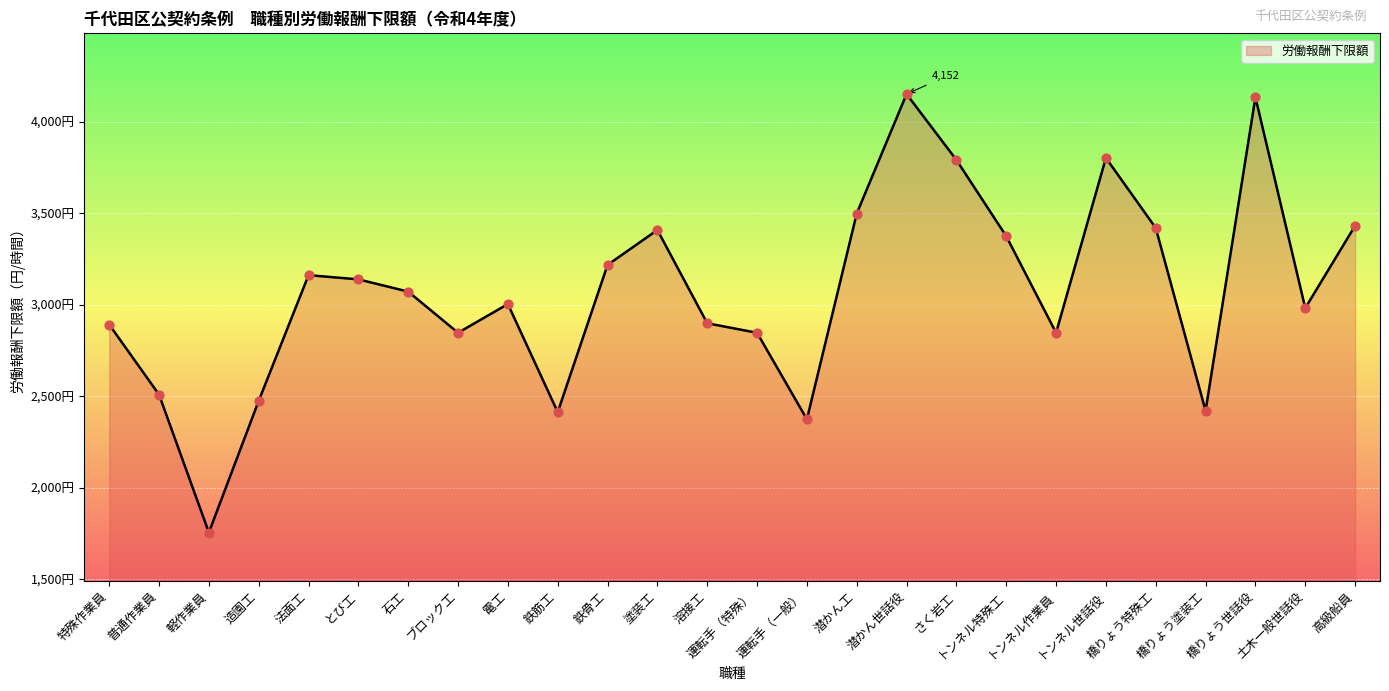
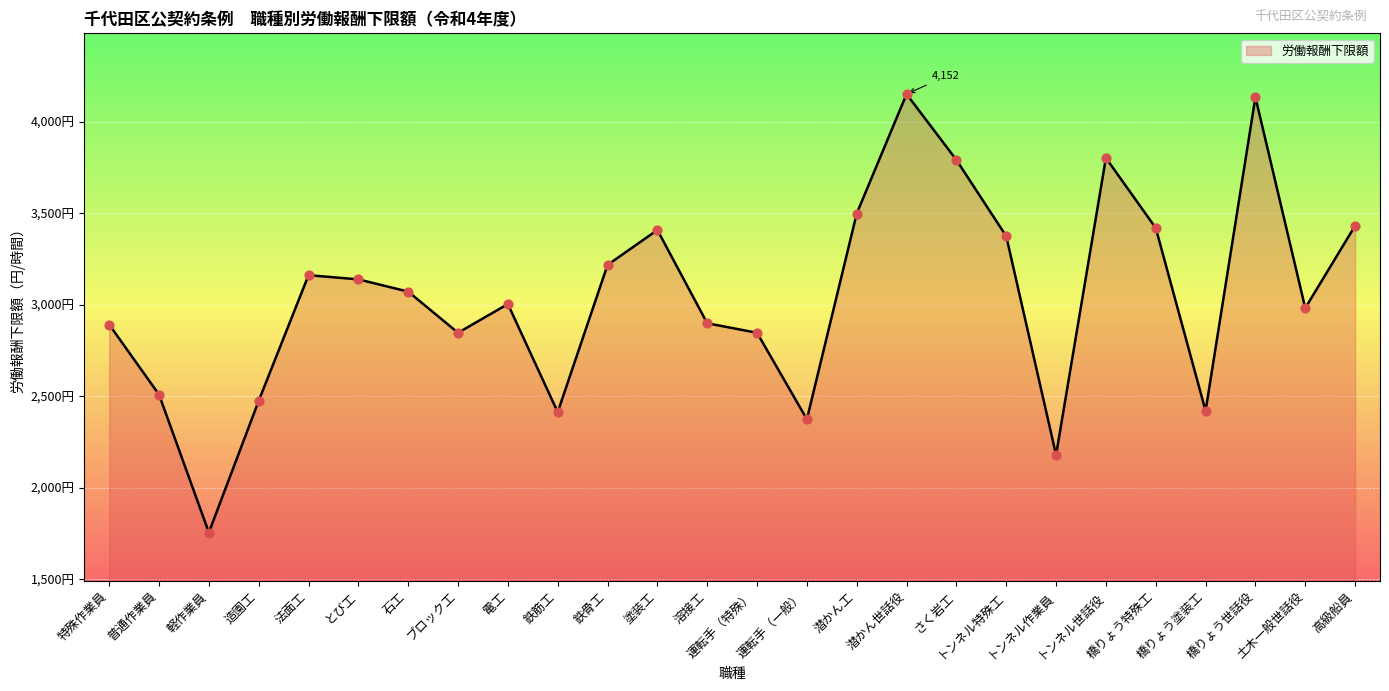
  {
    "特殊作業員": "2,890円",
    "普通作業員": "2,510円",
    "軽作業員": "1,760円",
    "造園工": "2,480円",
    "法面工": "3,160円",
    "とび工": "3,140円",
    "石工": "3,070円",
    "ブロック工": "2,850円",
    "電工": "3,000円",
    "鉄筋工": "2,410円",
    "鉄骨工": "3,220円",
    "塗装工": "3,410円",
    "溶接工": "2,900円",
    "運転手（特殊）": "2,850円",
    "運転手（一般）": "2,370円",
    "潜かん工": "3,500円",
    "さく岩工": "3,790円",
    "トンネル特殊工": "3,380円",
-   "トンネル作業員": "2,850円",
+   "トンネル作業員": "2,180円",
    "トンネル世話役": "3,800円",
    "橋りょう特殊工": "3,420円",
    "橋りょう塗装工": "2,420円",
    "橋りょう世話役": "4,140円",
    "土木一般世話役": "2,980円",
    "高級船員": "3,430円"
  }
